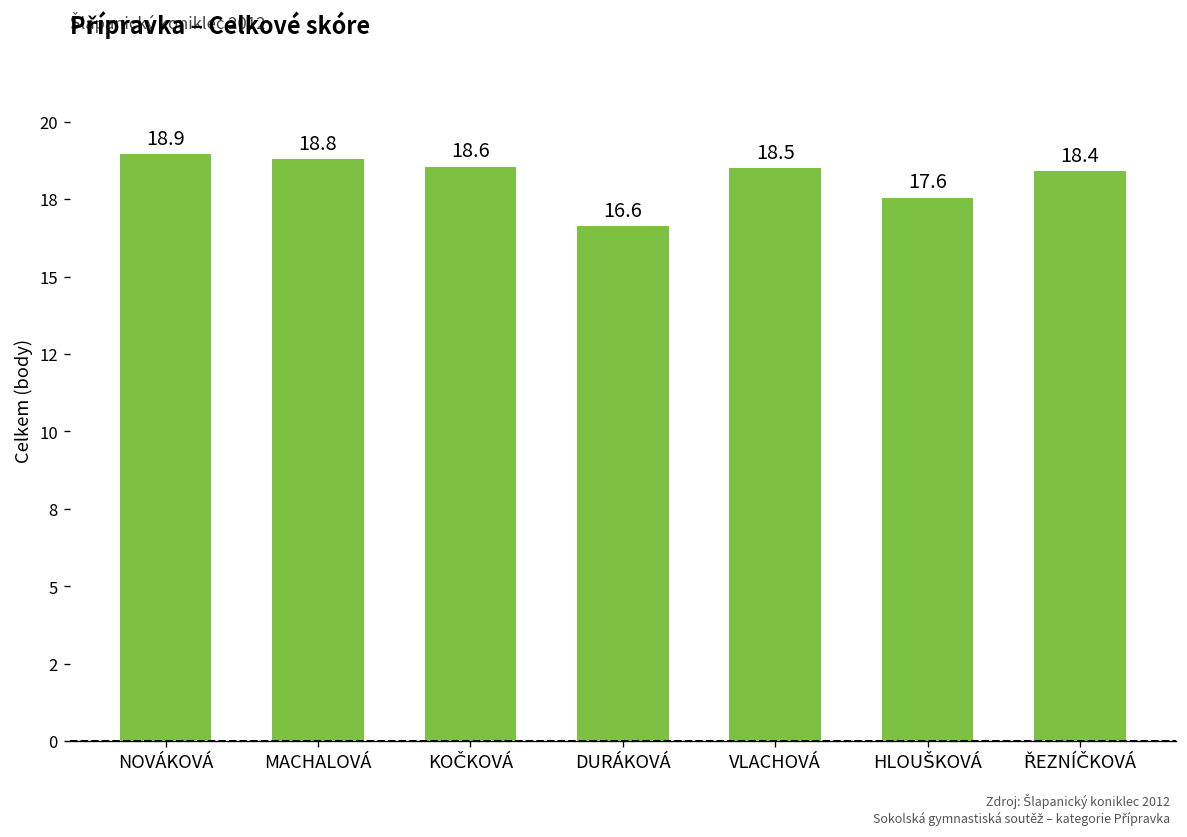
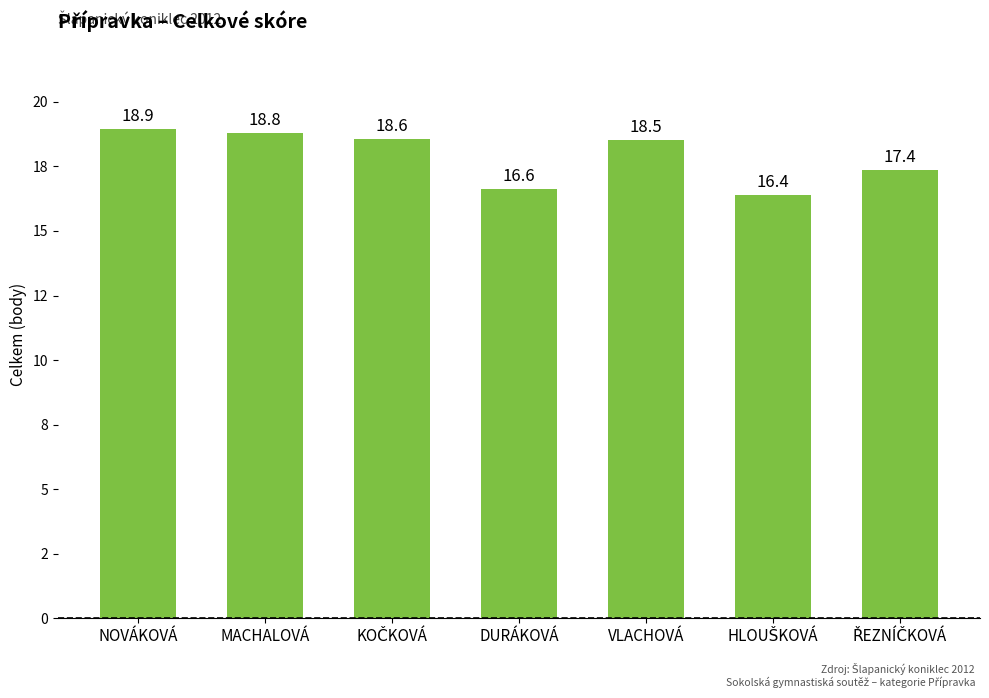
  {
    "NOVÁKOVÁ": 18.9,
    "MACHALOVÁ": 18.8,
    "KOČKOVÁ": 18.6,
    "DURÁKOVÁ": 16.6,
    "VLACHOVÁ": 18.5,
-   "HLOUŠKOVÁ": 17.6,
-   "ŘEZNÍČKOVÁ": 18.4
+   "HLOUŠKOVÁ": 16.4,
+   "ŘEZNÍČKOVÁ": 17.4
  }
